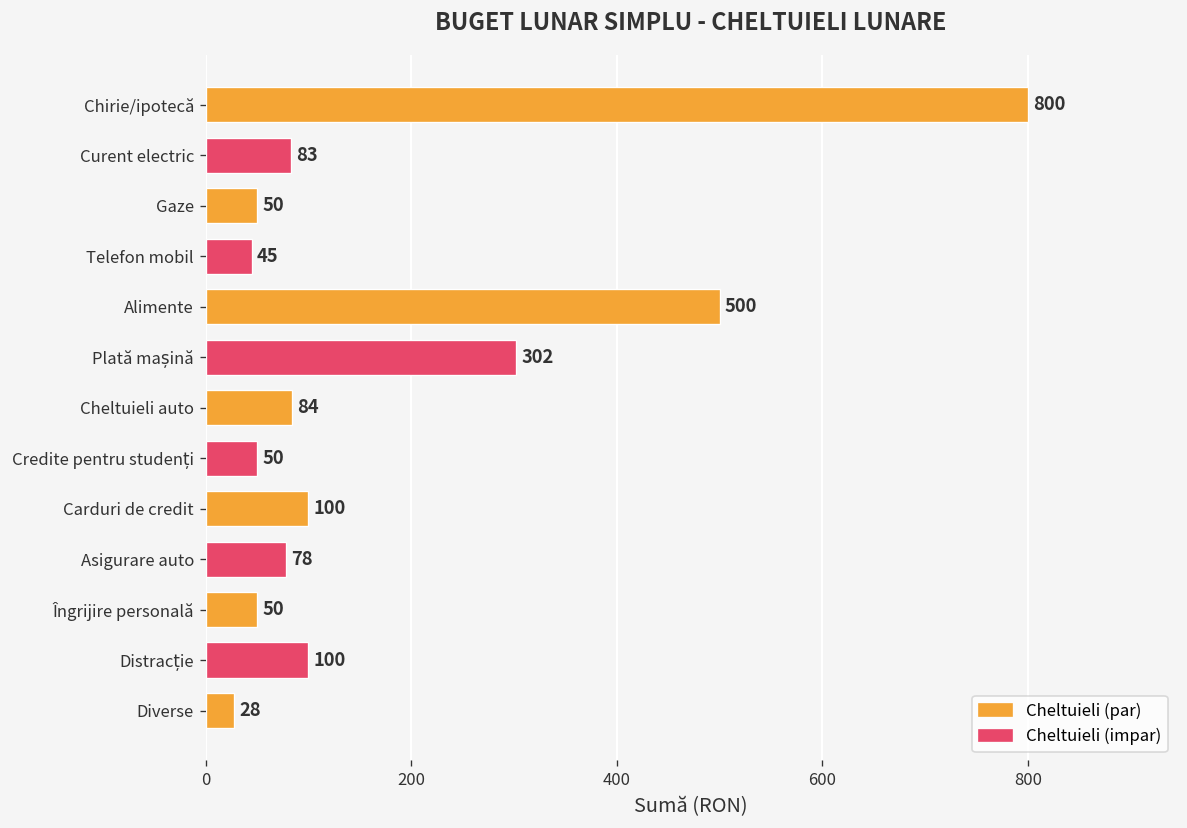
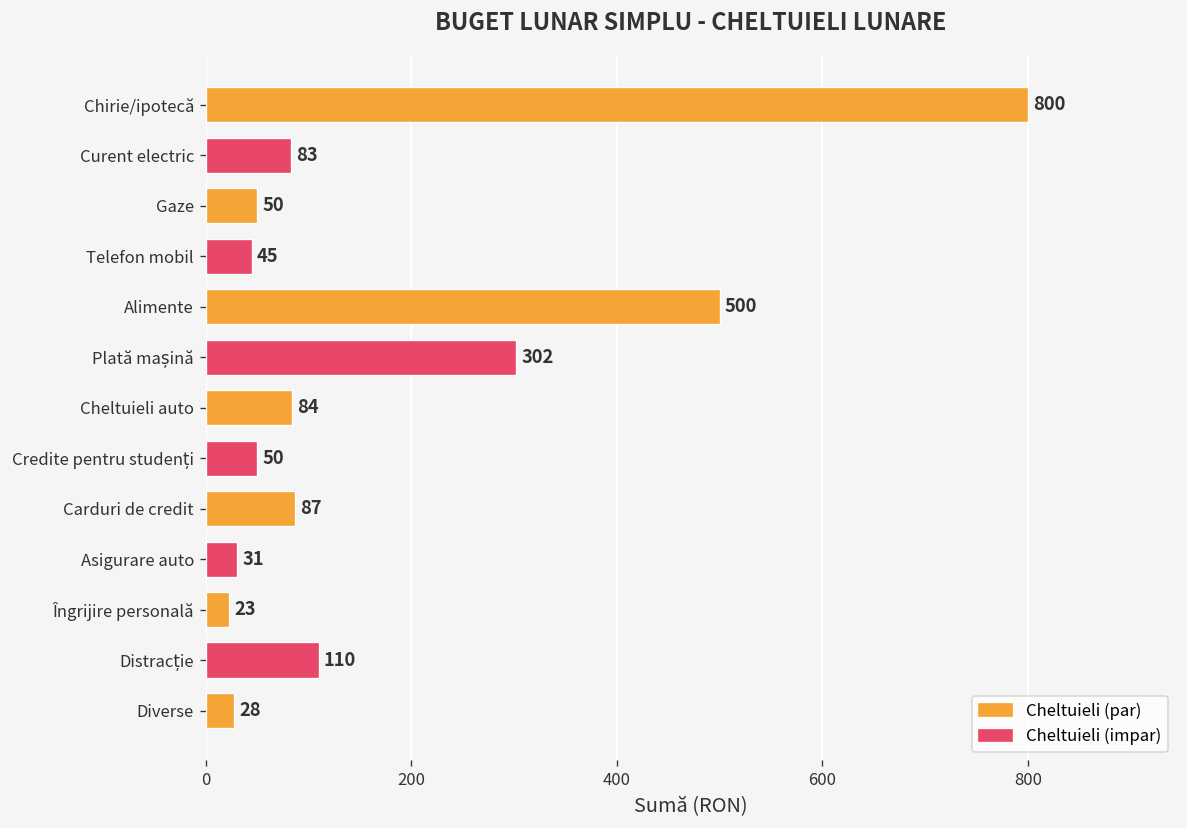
  {
    "Chirie/ipotecă": 800,
    "Curent electric": 83,
    "Gaze": 50,
    "Telefon mobil": 45,
    "Alimente": 500,
    "Plată mașină": 302,
    "Cheltuieli auto": 84,
    "Credite pentru studenți": 50,
-   "Carduri de credit": 100,
-   "Asigurare auto": 78,
-   "Îngrijire personală": 50,
-   "Distracție": 100,
+   "Carduri de credit": 87,
+   "Asigurare auto": 31,
+   "Îngrijire personală": 23,
+   "Distracție": 110,
    "Diverse": 28
  }
